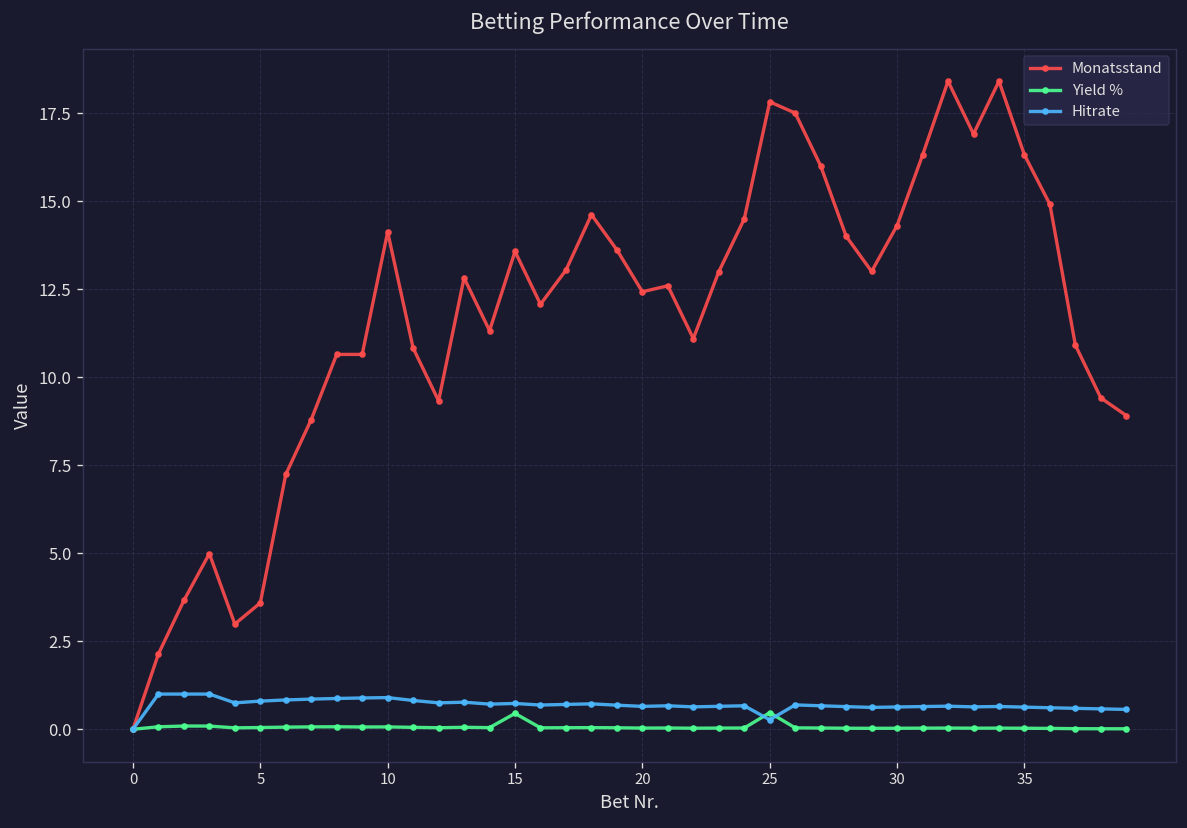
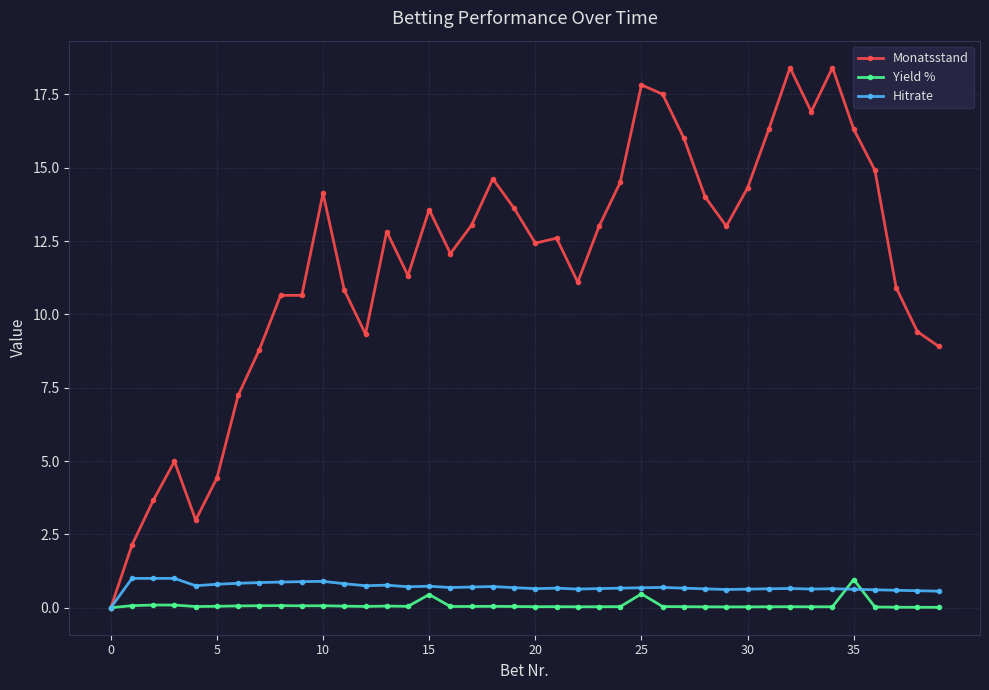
  {
    "Monatsstand": {
-     "5": 3.6,
+     "5": 4.4,
      "10": 14.1,
      "15": 13.6,
      "20": 12.4,
      "25": 17.8,
      "30": 14.3,
      "35": 16.3
    },
    "Yield %": {
      "5": 0.0,
      "10": 0.1,
      "15": 0.4,
      "20": 0.0,
      "25": 0.5,
      "30": 0.0,
-     "35": 0.0
+     "35": 1.0
    },
    "Hitrate": {
      "5": 0.8,
      "10": 0.9,
      "15": 0.7,
      "20": 0.7,
-     "25": 0.3,
+     "25": 0.7,
      "30": 0.6,
      "35": 0.6
    }
  }
